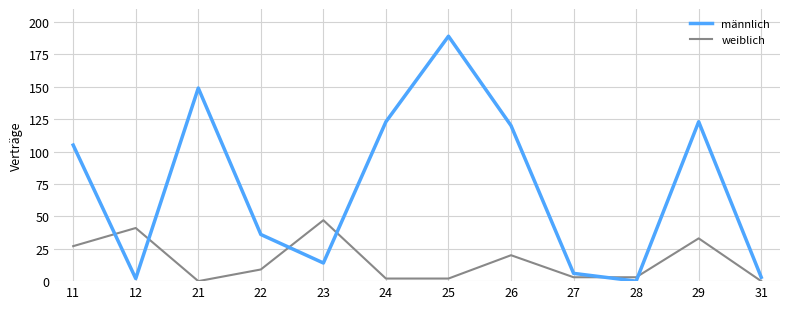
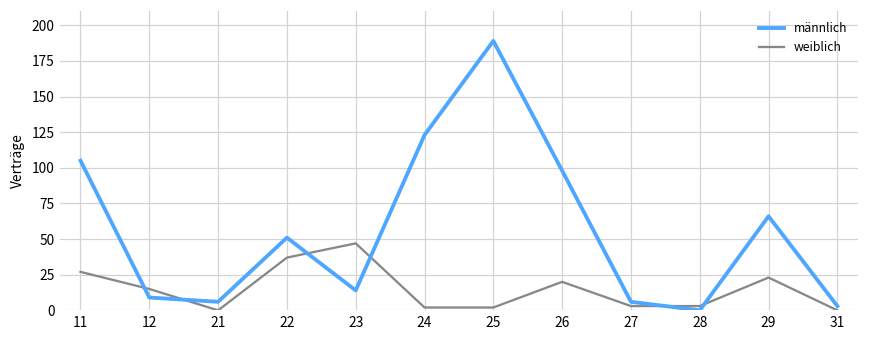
  {
    "männlich": {
      "11": 105,
-     "12": 2,
-     "21": 149,
-     "22": 36,
+     "12": 9,
+     "21": 6,
+     "22": 51,
      "23": 14,
      "24": 123,
      "25": 189,
-     "26": 120,
+     "26": 98,
      "27": 6,
      "28": 0,
-     "29": 123,
+     "29": 66,
      "31": 3
    },
    "weiblich": {
      "11": 27,
-     "12": 41,
+     "12": 15,
      "21": 0,
-     "22": 9,
+     "22": 37,
      "23": 47,
      "24": 2,
      "25": 2,
      "26": 20,
      "27": 3,
      "28": 3,
-     "29": 33,
+     "29": 23,
      "31": 0
    }
  }
